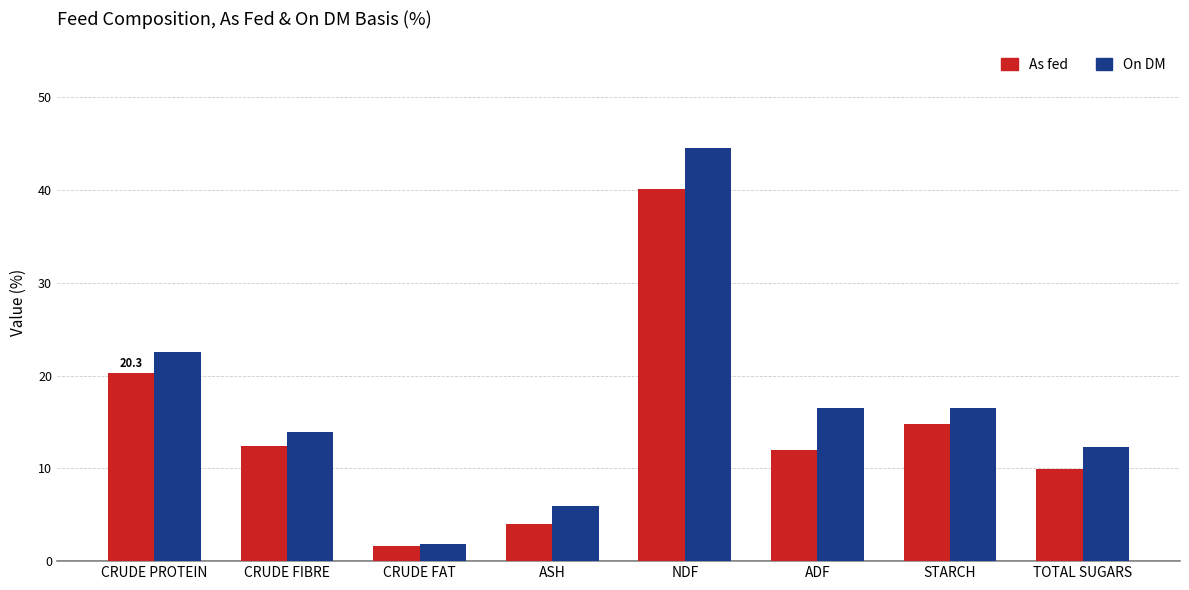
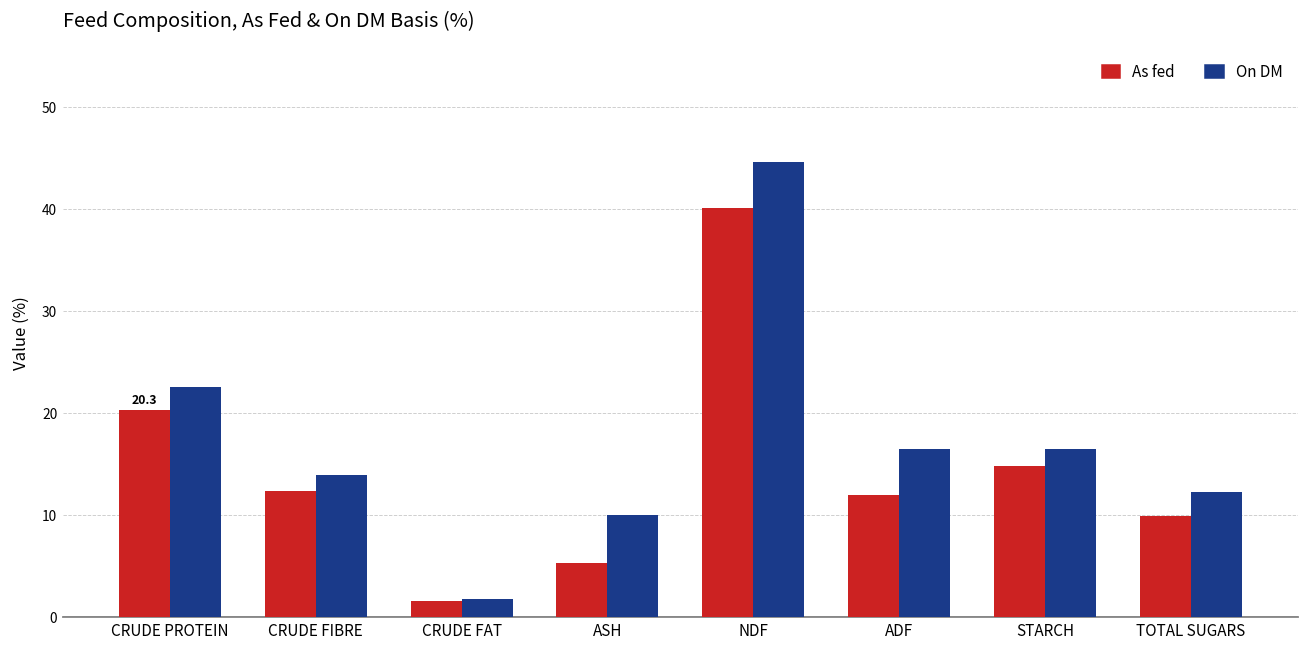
  {
    "As fed": {
      "CRUDE FIBRE": 12,
      "CRUDE FAT": 2,
-     "ASH": 4,
+     "ASH": 5,
      "NDF": 40,
      "ADF": 12,
      "STARCH": 15,
      "TOTAL SUGARS": 10
    },
    "On DM": {
      "CRUDE PROTEIN": 23,
      "CRUDE FIBRE": 14,
      "CRUDE FAT": 2,
-     "ASH": 6,
+     "ASH": 10,
      "NDF": 45,
      "ADF": 17,
      "STARCH": 17,
      "TOTAL SUGARS": 12
    }
  }
